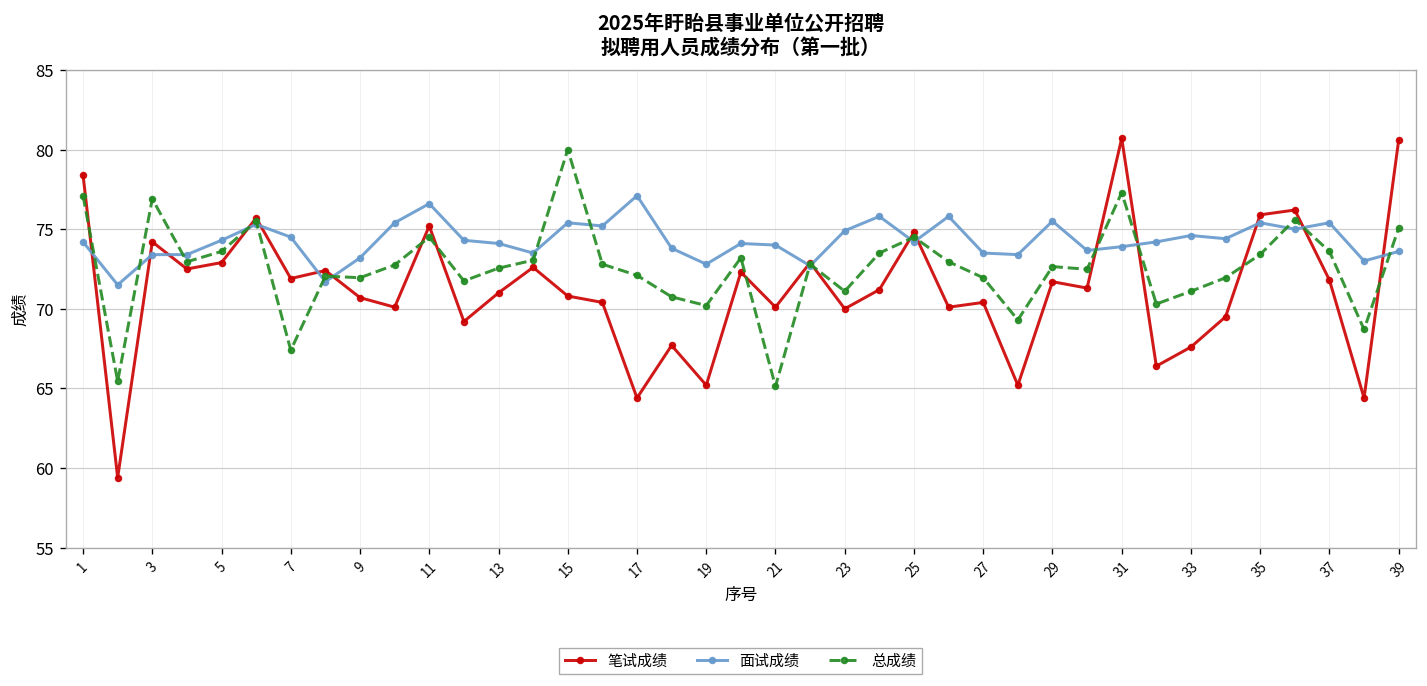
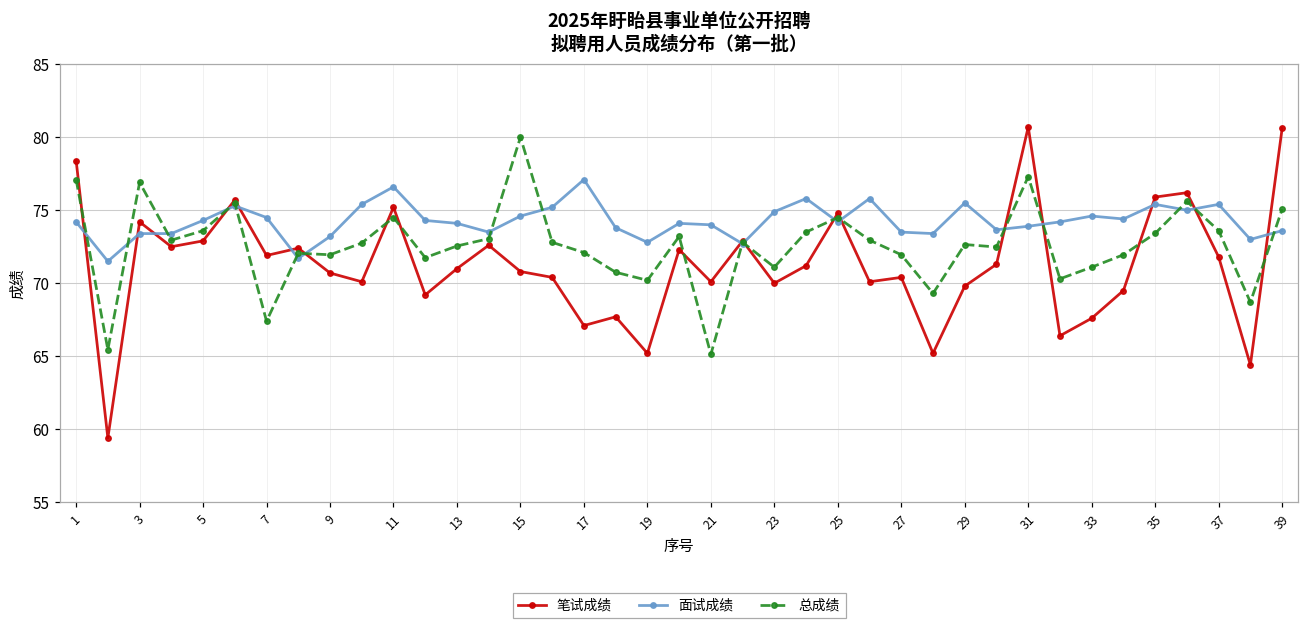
  {
    "笔试成绩": {
      "1": 78.4,
      "3": 74.2,
      "5": 72.9,
      "7": 71.9,
      "9": 70.7,
      "11": 75.2,
      "13": 71.0,
      "15": 70.8,
-     "17": 64.4,
+     "17": 67.1,
      "19": 65.2,
      "21": 70.1,
      "23": 70.0,
      "25": 74.8,
      "27": 70.4,
-     "29": 71.7,
+     "29": 69.8,
      "31": 80.7,
      "33": 67.6,
      "35": 75.9,
      "37": 71.8,
      "39": 80.6
    },
    "面试成绩": {
      "1": 74.2,
      "3": 73.4,
      "5": 74.3,
      "7": 74.5,
      "9": 73.2,
      "11": 76.6,
      "13": 74.1,
-     "15": 75.4,
+     "15": 74.6,
      "17": 77.1,
      "19": 72.8,
      "21": 74.0,
      "23": 74.9,
      "25": 74.2,
      "27": 73.5,
      "29": 75.5,
      "31": 73.9,
      "33": 74.6,
      "35": 75.4,
      "37": 75.4,
      "39": 73.6
    },
    "总成绩": {
      "1": 77.1,
      "3": 76.9,
      "5": 73.6,
      "7": 67.4,
      "9": 72.0,
      "11": 74.5,
      "13": 72.6,
      "15": 80.0,
      "17": 72.1,
      "19": 70.2,
      "21": 65.1,
      "23": 71.1,
      "25": 74.5,
      "27": 72.0,
      "29": 72.7,
      "31": 77.3,
      "33": 71.1,
      "35": 73.4,
      "37": 73.6,
      "39": 75.1
    }
  }
